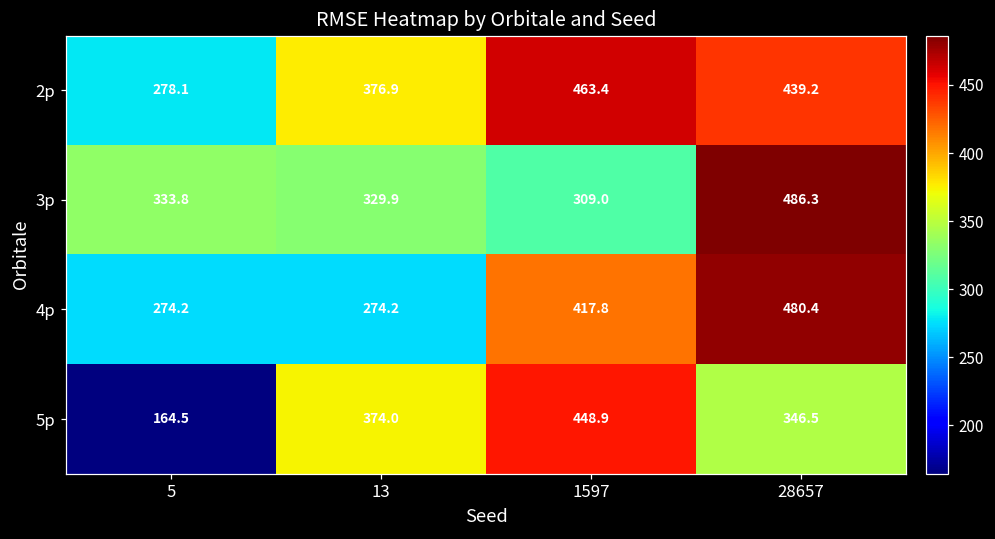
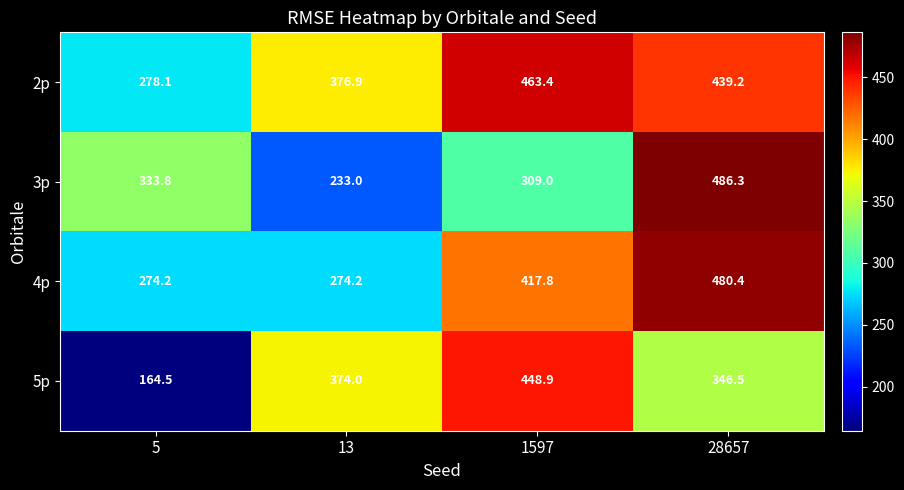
  {
    "2p": {
      "5": 278.1,
      "13": 376.9,
      "1597": 463.4,
      "28657": 439.2
    },
    "3p": {
      "5": 333.8,
-     "13": 329.9,
+     "13": 233.0,
      "1597": 309.0,
      "28657": 486.3
    },
    "4p": {
      "5": 274.2,
      "13": 274.2,
      "1597": 417.8,
      "28657": 480.4
    },
    "5p": {
      "5": 164.5,
      "13": 374.0,
      "1597": 448.9,
      "28657": 346.5
    }
  }
